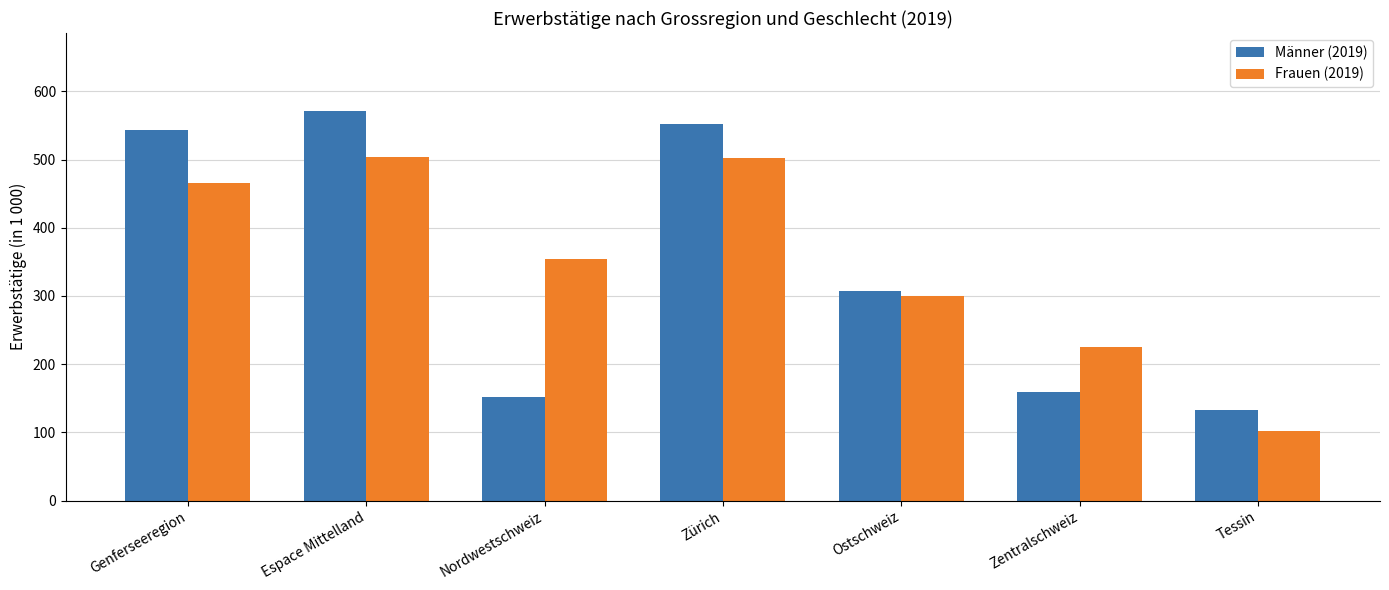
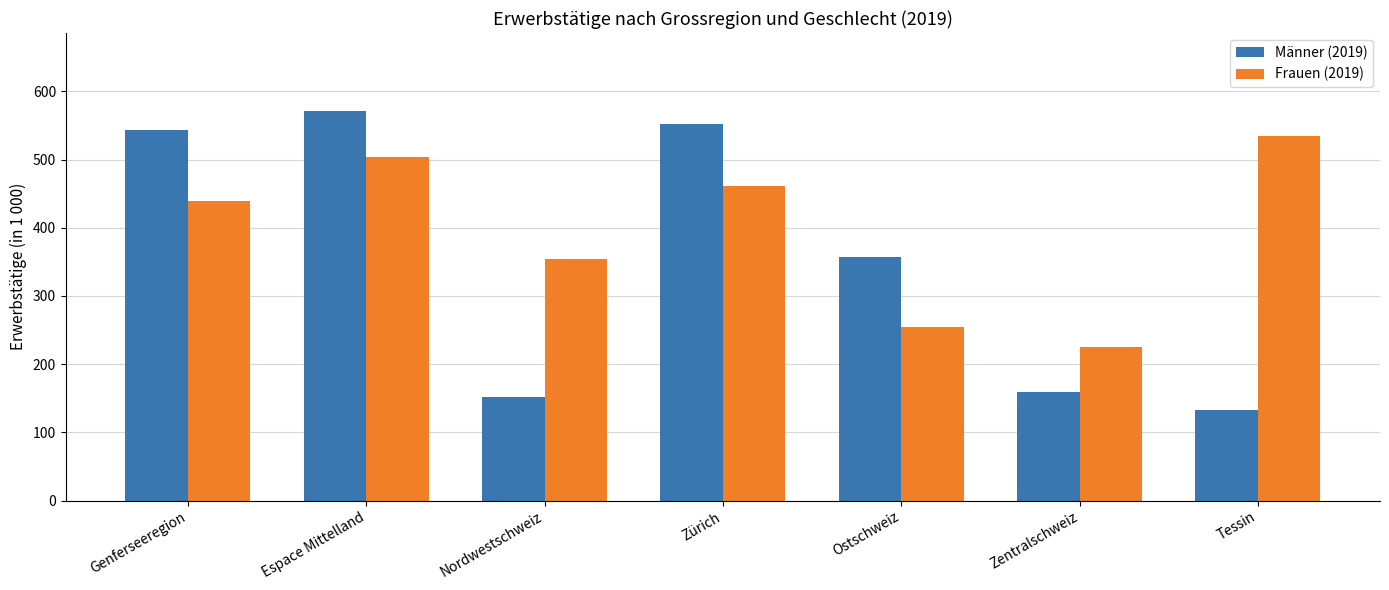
  {
    "Männer (2019)": {
      "Genferseeregion": 540,
      "Espace Mittelland": 570,
      "Nordwestschweiz": 150,
      "Zürich": 550,
-     "Ostschweiz": 310,
+     "Ostschweiz": 360,
      "Zentralschweiz": 160,
      "Tessin": 130
    },
    "Frauen (2019)": {
-     "Genferseeregion": 470,
+     "Genferseeregion": 440,
      "Espace Mittelland": 500,
      "Nordwestschweiz": 350,
-     "Zürich": 500,
-     "Ostschweiz": 300,
+     "Zürich": 460,
+     "Ostschweiz": 250,
      "Zentralschweiz": 220,
-     "Tessin": 100
+     "Tessin": 530
    }
  }
